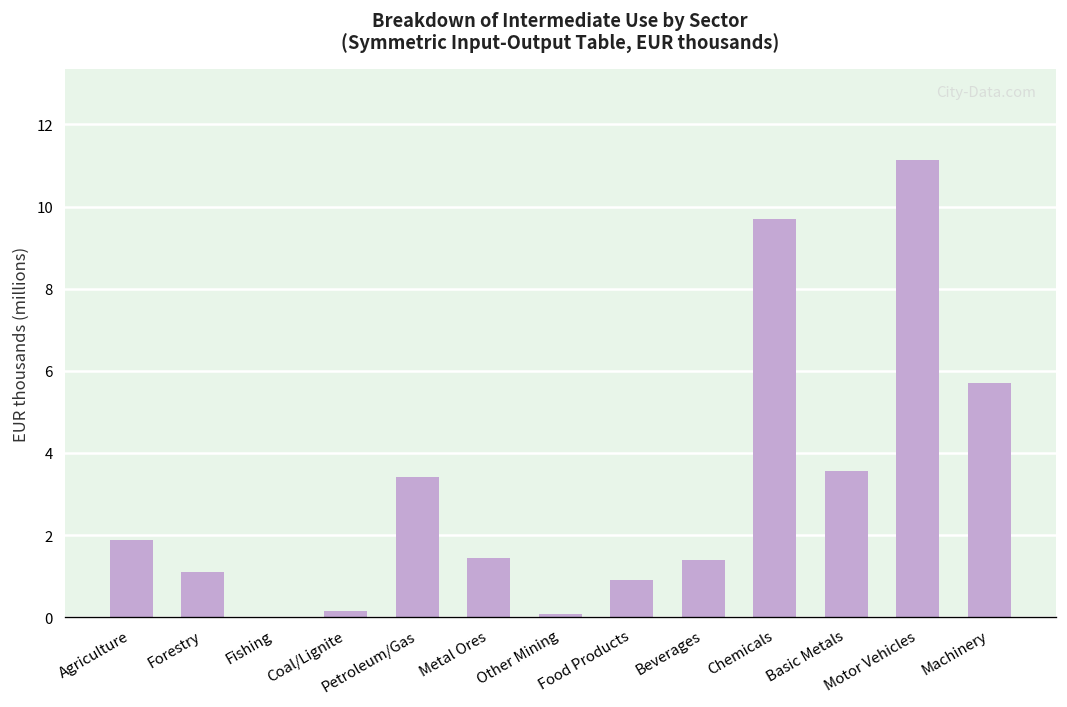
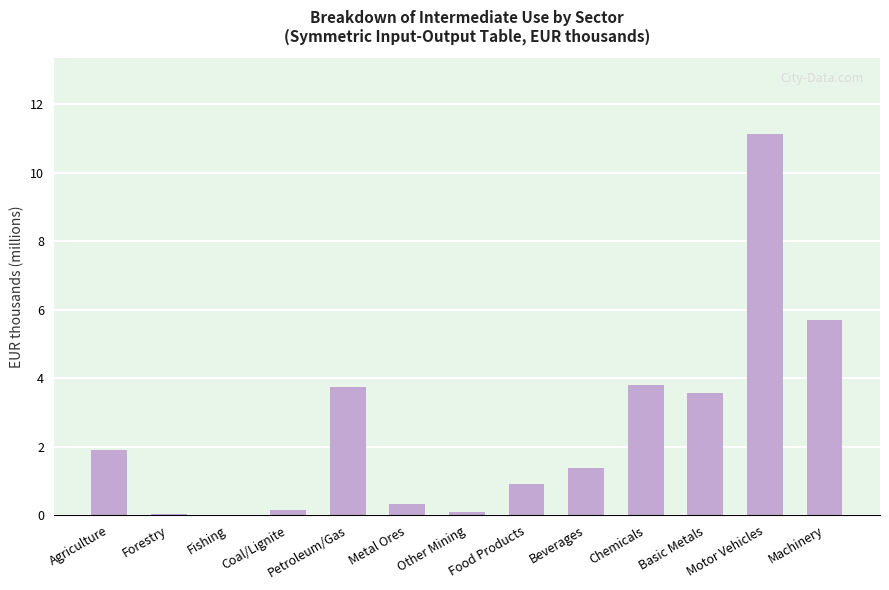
  {
    "Agriculture": 1.9,
-   "Forestry": 1.1,
+   "Forestry": 0.0,
    "Coal/Lignite": 0.1,
-   "Petroleum/Gas": 3.4,
-   "Metal Ores": 1.4,
+   "Petroleum/Gas": 3.8,
+   "Metal Ores": 0.3,
    "Other Mining": 0.1,
    "Food Products": 0.9,
    "Beverages": 1.4,
-   "Chemicals": 9.7,
+   "Chemicals": 3.8,
    "Basic Metals": 3.6,
    "Motor Vehicles": 11.1,
    "Machinery": 5.7
  }
